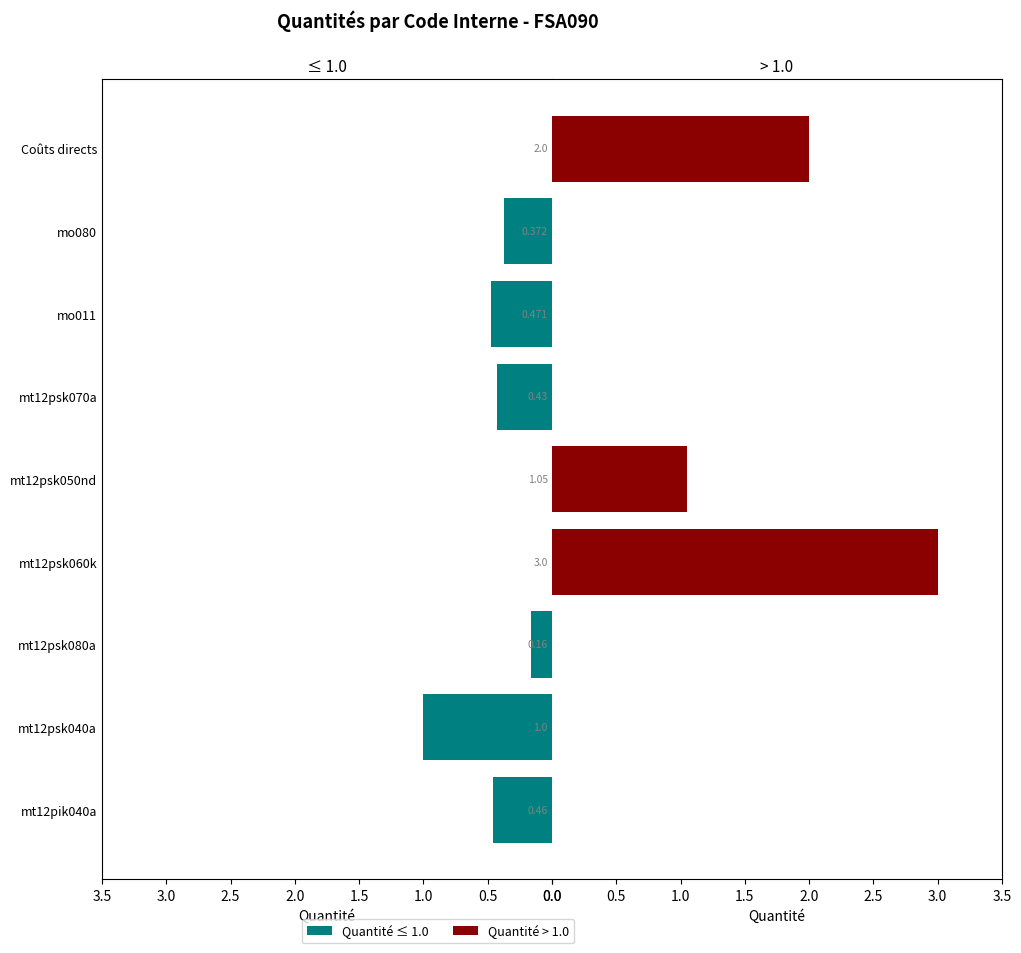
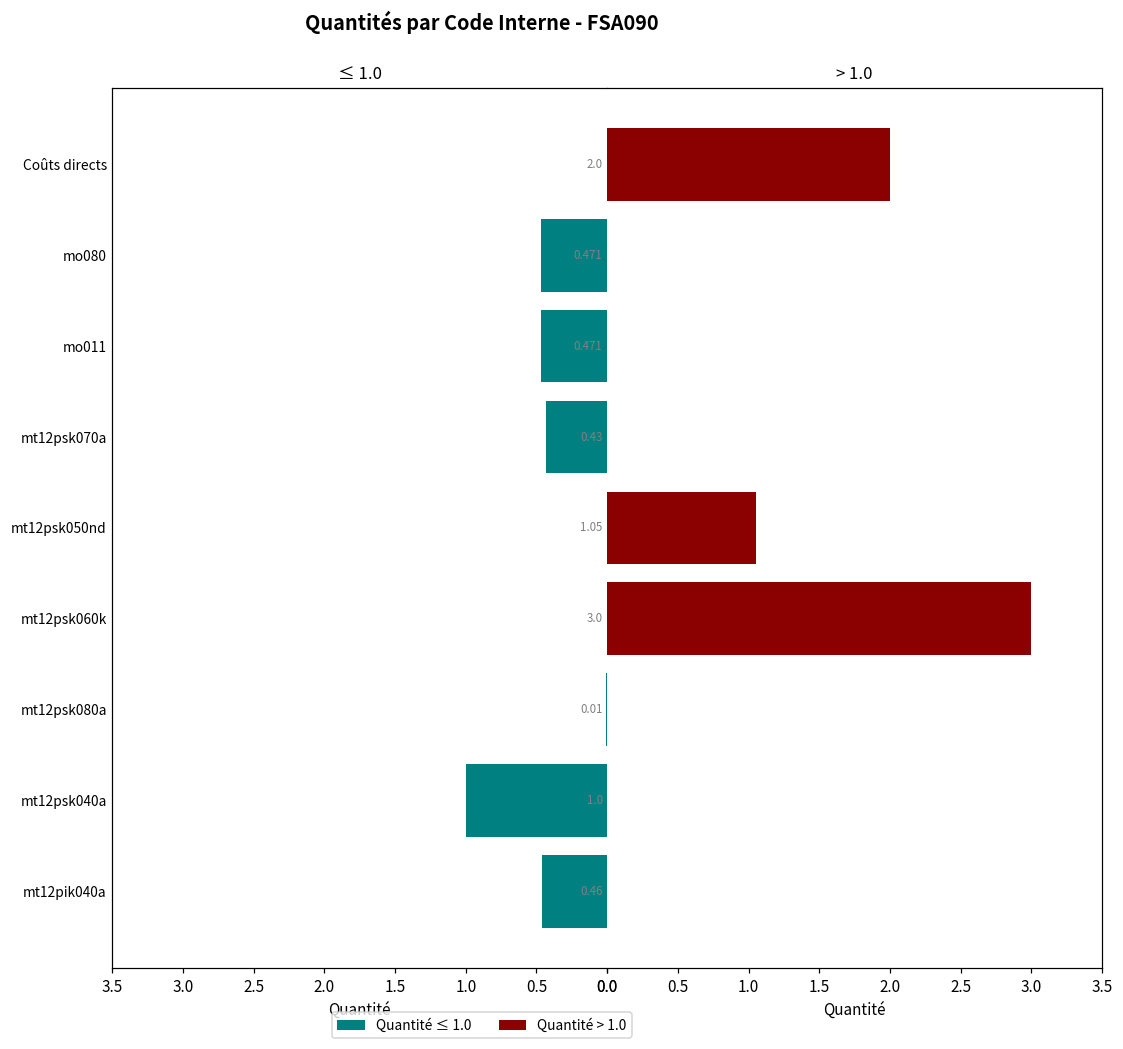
  {
    "≤ 1.0": {
-     "mo080": 0.372,
-     "mt12psk080a": 0.16
+     "mo080": 0.471,
+     "mt12psk080a": 0.01
    }
  }
